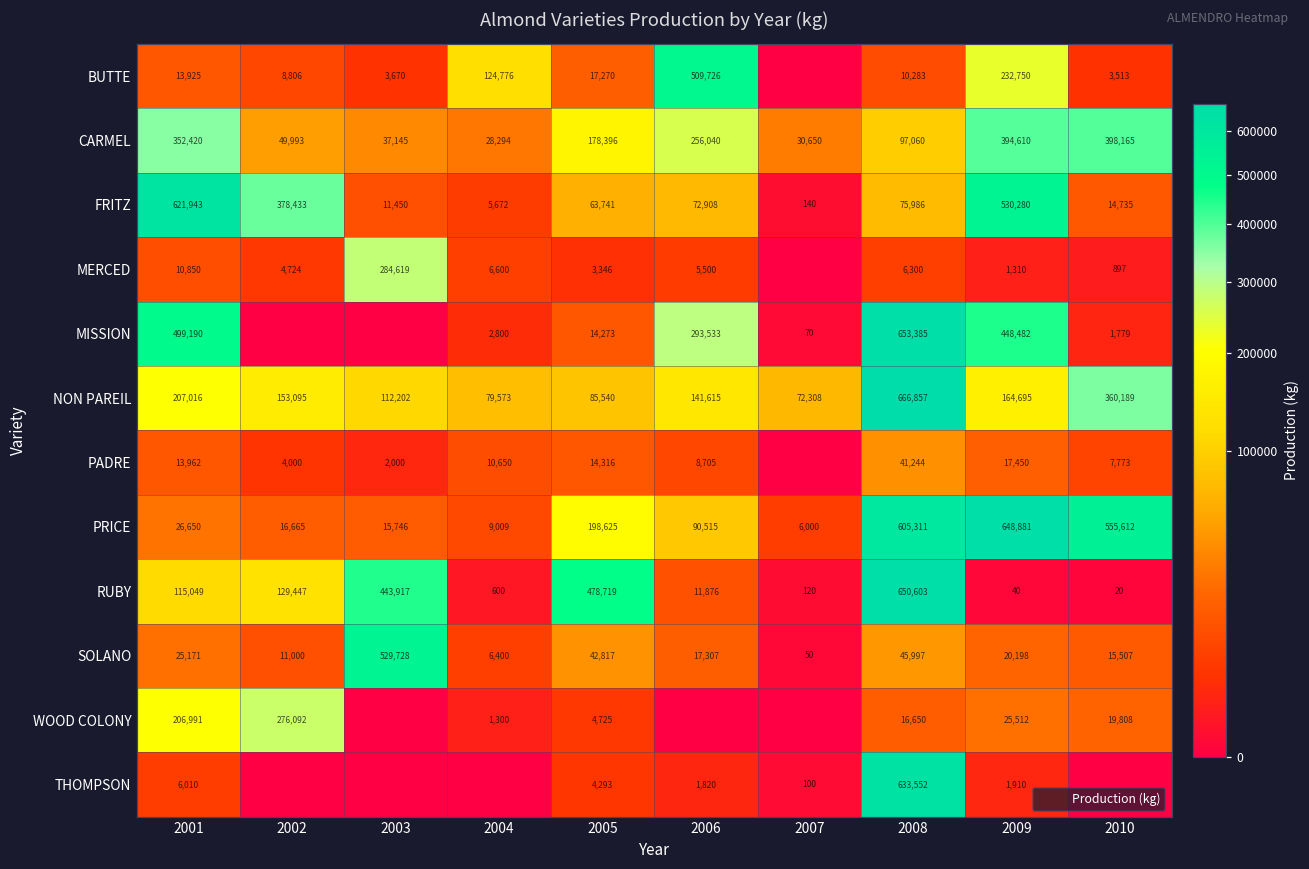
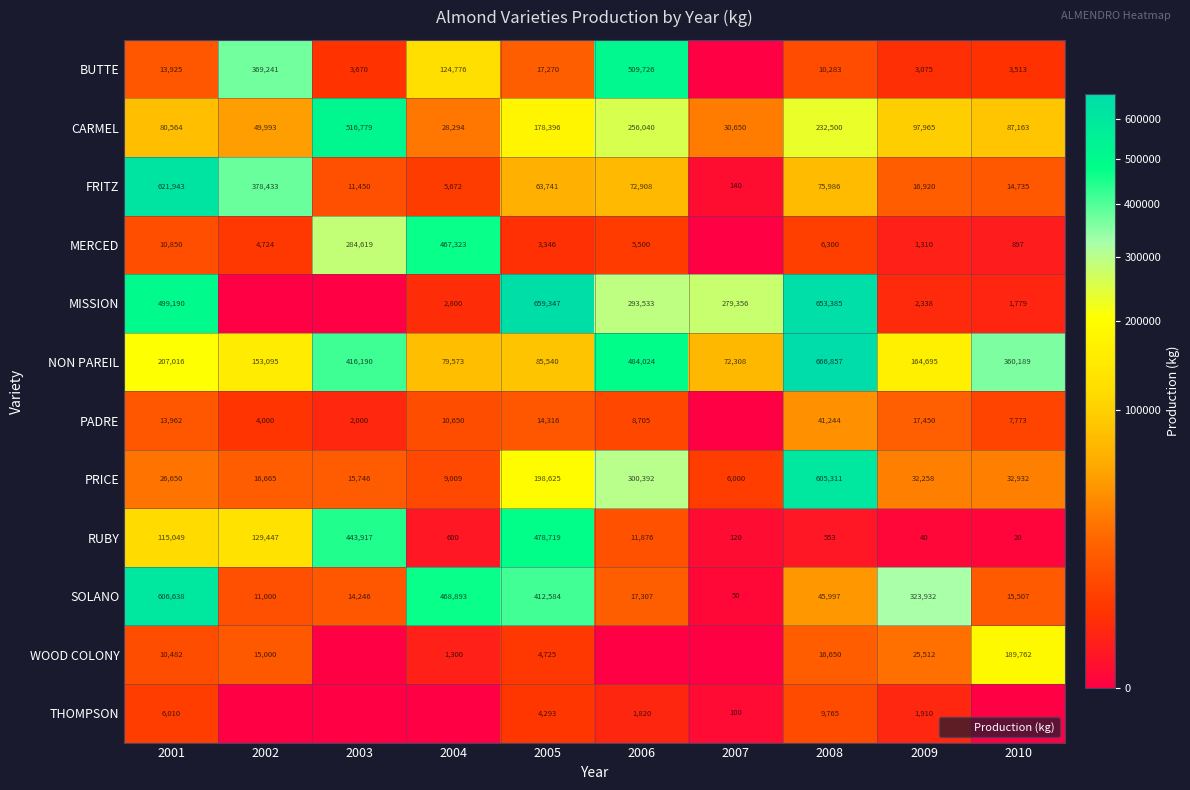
  {
    "BUTTE": {
      "2001": "13,925",
-     "2002": "8,806",
+     "2002": "369,241",
      "2003": "3,670",
      "2004": "124,776",
      "2005": "17,270",
      "2006": "509,726",
      "2008": "10,283",
-     "2009": "232,750",
+     "2009": "3,075",
      "2010": "3,513"
    },
    "CARMEL": {
-     "2001": "352,420",
+     "2001": "80,564",
      "2002": "49,993",
-     "2003": "37,145",
+     "2003": "516,779",
      "2004": "28,294",
      "2005": "178,396",
      "2006": "256,040",
      "2007": "30,650",
-     "2008": "97,060",
-     "2009": "394,610",
-     "2010": "398,165"
+     "2008": "232,500",
+     "2009": "97,965",
+     "2010": "87,163"
    },
    "FRITZ": {
      "2001": "621,943",
      "2002": "378,433",
      "2003": "11,450",
      "2004": "5,672",
      "2005": "63,741",
      "2006": "72,908",
      "2007": "140",
      "2008": "75,986",
-     "2009": "530,280",
+     "2009": "16,920",
      "2010": "14,735"
    },
    "MERCED": {
      "2001": "10,850",
      "2002": "4,724",
      "2003": "284,619",
-     "2004": "6,600",
+     "2004": "467,323",
      "2005": "3,346",
      "2006": "5,500",
      "2008": "6,300",
      "2009": "1,310",
      "2010": "897"
    },
    "MISSION": {
      "2001": "499,190",
      "2004": "2,800",
-     "2005": "14,273",
+     "2005": "659,347",
      "2006": "293,533",
-     "2007": "70",
+     "2007": "279,356",
      "2008": "653,385",
-     "2009": "448,482",
+     "2009": "2,338",
      "2010": "1,779"
    },
    "NON PAREIL": {
      "2001": "207,016",
      "2002": "153,095",
-     "2003": "112,202",
+     "2003": "416,190",
      "2004": "79,573",
      "2005": "85,540",
-     "2006": "141,615",
+     "2006": "484,024",
      "2007": "72,308",
      "2008": "666,857",
      "2009": "164,695",
      "2010": "360,189"
    },
    "PADRE": {
      "2001": "13,962",
      "2002": "4,000",
      "2003": "2,000",
      "2004": "10,650",
      "2005": "14,316",
      "2006": "8,705",
      "2008": "41,244",
      "2009": "17,450",
      "2010": "7,773"
    },
    "PRICE": {
      "2001": "26,650",
      "2002": "16,665",
      "2003": "15,746",
      "2004": "9,009",
      "2005": "198,625",
-     "2006": "90,515",
+     "2006": "300,392",
      "2007": "6,000",
      "2008": "605,311",
-     "2009": "648,881",
-     "2010": "555,612"
+     "2009": "32,258",
+     "2010": "32,932"
    },
    "RUBY": {
      "2001": "115,049",
      "2002": "129,447",
      "2003": "443,917",
      "2004": "600",
      "2005": "478,719",
      "2006": "11,876",
      "2007": "120",
-     "2008": "650,603",
+     "2008": "553",
      "2009": "40",
      "2010": "20"
    },
    "SOLANO": {
-     "2001": "25,171",
+     "2001": "606,638",
      "2002": "11,000",
-     "2003": "529,728",
-     "2004": "6,400",
-     "2005": "42,817",
+     "2003": "14,246",
+     "2004": "468,893",
+     "2005": "412,584",
      "2006": "17,307",
      "2007": "50",
      "2008": "45,997",
-     "2009": "20,198",
+     "2009": "323,932",
      "2010": "15,507"
    },
    "WOOD COLONY": {
-     "2001": "206,991",
-     "2002": "276,092",
+     "2001": "10,482",
+     "2002": "15,000",
      "2004": "1,300",
      "2005": "4,725",
      "2008": "16,650",
      "2009": "25,512",
-     "2010": "19,808"
+     "2010": "189,762"
    },
    "THOMPSON": {
      "2001": "6,010",
      "2005": "4,293",
      "2006": "1,820",
      "2007": "100",
-     "2008": "633,552",
+     "2008": "9,765",
      "2009": "1,910"
    }
  }
